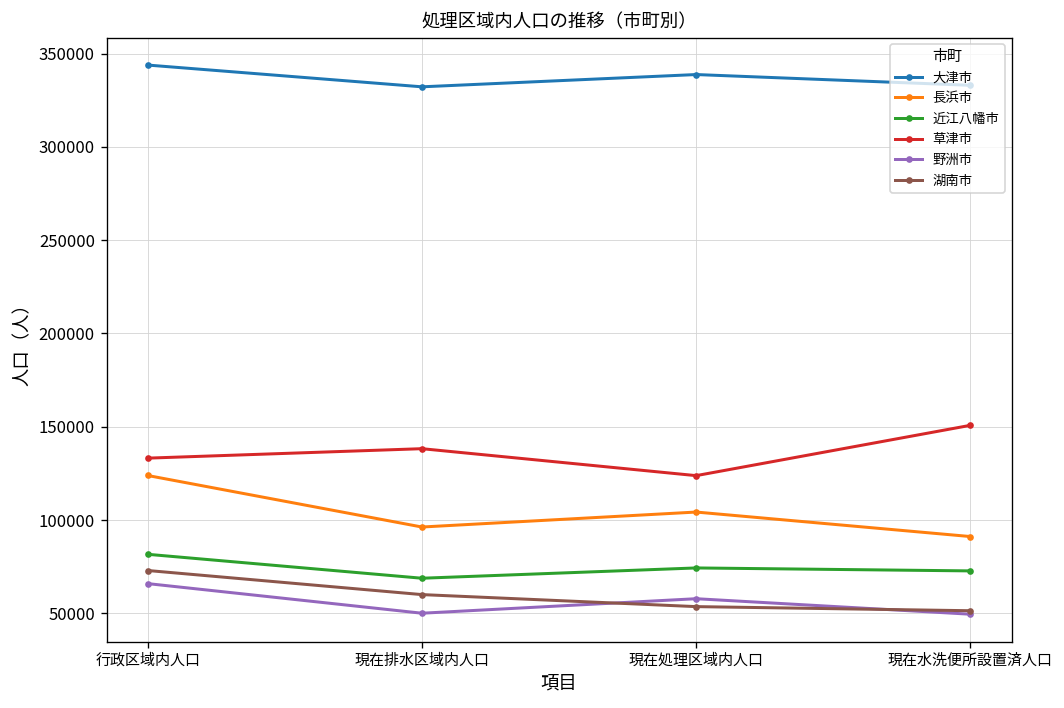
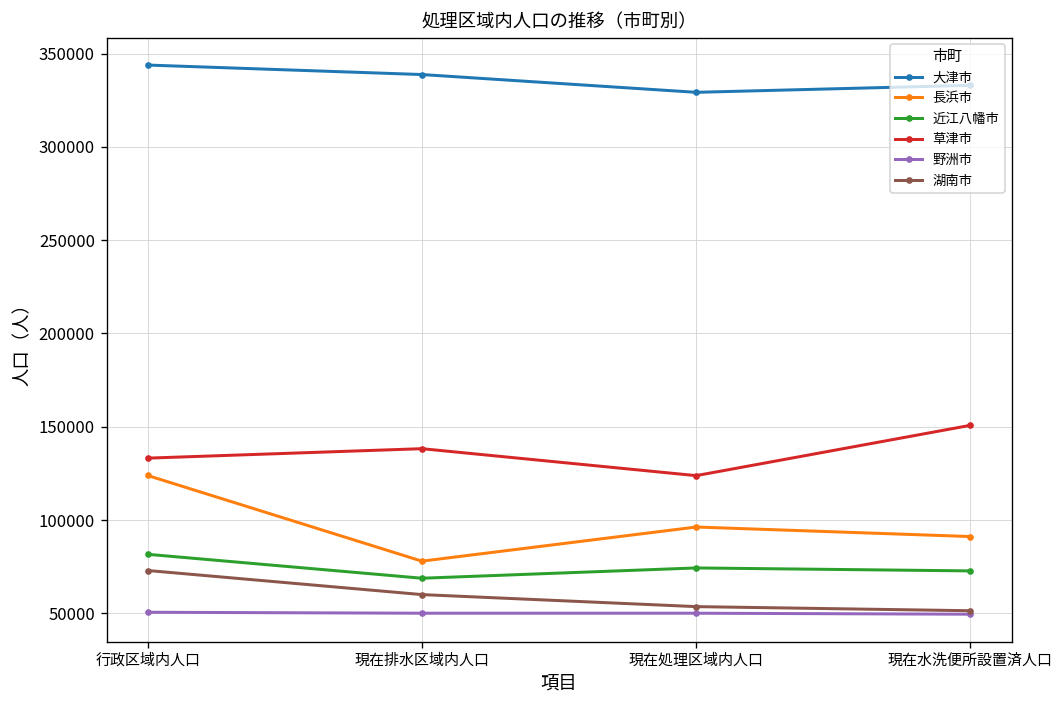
  {
    "大津市": {
      "行政区域内人口": 344000,
-     "現在排水区域内人口": 332000,
-     "現在処理区域内人口": 339000
+     "現在排水区域内人口": 339000,
+     "現在処理区域内人口": 329000
    },
    "長浜市": {
      "行政区域内人口": 124000,
-     "現在排水区域内人口": 96000,
-     "現在処理区域内人口": 104000,
+     "現在排水区域内人口": 78000,
+     "現在処理区域内人口": 96000,
      "現在水洗便所設置済人口": 91000
    },
    "近江八幡市": {
      "行政区域内人口": 82000,
      "現在排水区域内人口": 69000,
      "現在処理区域内人口": 74000,
      "現在水洗便所設置済人口": 73000
    },
    "草津市": {
      "行政区域内人口": 133000,
      "現在排水区域内人口": 138000,
      "現在処理区域内人口": 124000,
      "現在水洗便所設置済人口": 151000
    },
    "野洲市": {
-     "行政区域内人口": 66000,
+     "行政区域内人口": 51000,
      "現在排水区域内人口": 50000,
-     "現在処理区域内人口": 58000,
+     "現在処理区域内人口": 50000,
      "現在水洗便所設置済人口": 50000
    },
    "湖南市": {
      "行政区域内人口": 73000,
      "現在排水区域内人口": 60000,
      "現在処理区域内人口": 54000,
      "現在水洗便所設置済人口": 51000
    }
  }
